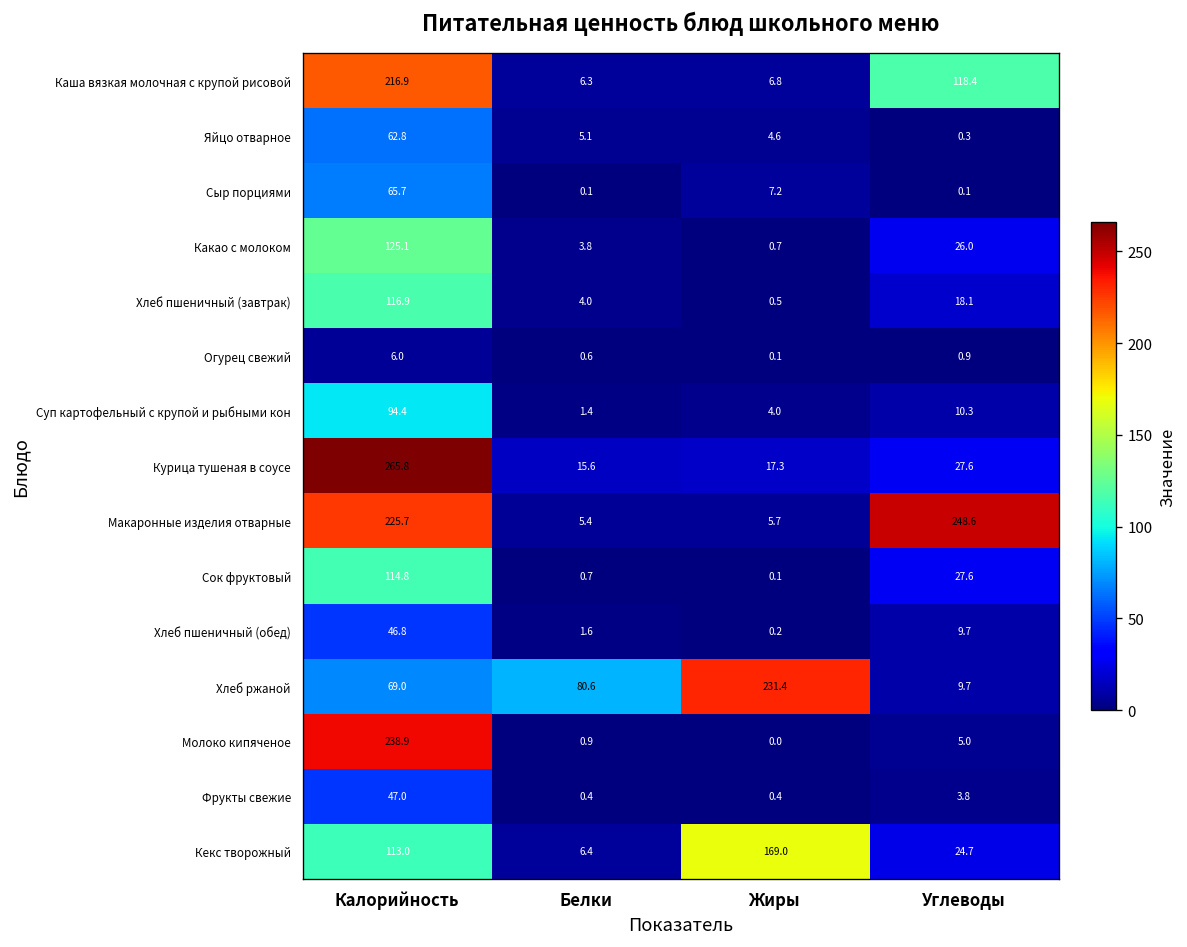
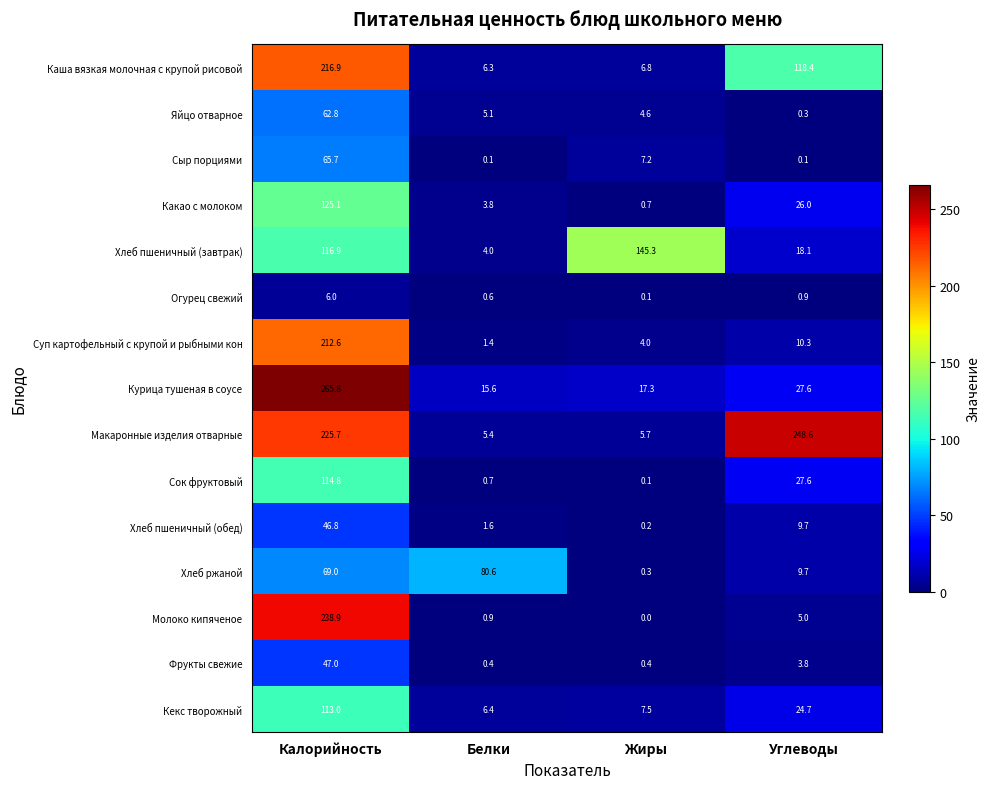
  {
    "Каша вязкая молочная с крупой рисовой": {
      "Калорийность": 216.9,
      "Белки": 6.3,
      "Жиры": 6.8,
      "Углеводы": 118.4
    },
    "Яйцо отварное": {
      "Калорийность": 62.8,
      "Белки": 5.1,
      "Жиры": 4.6,
      "Углеводы": 0.3
    },
    "Сыр порциями": {
      "Калорийность": 65.7,
      "Белки": 0.1,
      "Жиры": 7.2,
      "Углеводы": 0.1
    },
    "Какао с молоком": {
      "Калорийность": 125.1,
      "Белки": 3.8,
      "Жиры": 0.7,
      "Углеводы": 26.0
    },
    "Хлеб пшеничный (завтрак)": {
      "Калорийность": 116.9,
      "Белки": 4.0,
-     "Жиры": 0.5,
+     "Жиры": 145.3,
      "Углеводы": 18.1
    },
    "Огурец свежий": {
      "Калорийность": 6.0,
      "Белки": 0.6,
      "Жиры": 0.1,
      "Углеводы": 0.9
    },
    "Суп картофельный с крупой и рыбными кон": {
-     "Калорийность": 94.4,
+     "Калорийность": 212.6,
      "Белки": 1.4,
      "Жиры": 4.0,
      "Углеводы": 10.3
    },
    "Курица тушеная в соусе": {
      "Калорийность": 265.8,
      "Белки": 15.6,
      "Жиры": 17.3,
      "Углеводы": 27.6
    },
    "Макаронные изделия отварные": {
      "Калорийность": 225.7,
      "Белки": 5.4,
      "Жиры": 5.7,
      "Углеводы": 248.6
    },
    "Сок фруктовый": {
      "Калорийность": 114.8,
      "Белки": 0.7,
      "Жиры": 0.1,
      "Углеводы": 27.6
    },
    "Хлеб пшеничный (обед)": {
      "Калорийность": 46.8,
      "Белки": 1.6,
      "Жиры": 0.2,
      "Углеводы": 9.7
    },
    "Хлеб ржаной": {
      "Калорийность": 69.0,
      "Белки": 80.6,
-     "Жиры": 231.4,
+     "Жиры": 0.3,
      "Углеводы": 9.7
    },
    "Молоко кипяченое": {
      "Калорийность": 238.9,
      "Белки": 0.9,
      "Жиры": 0.0,
      "Углеводы": 5.0
    },
    "Фрукты свежие": {
      "Калорийность": 47.0,
      "Белки": 0.4,
      "Жиры": 0.4,
      "Углеводы": 3.8
    },
    "Кекс творожный": {
      "Калорийность": 113.0,
      "Белки": 6.4,
-     "Жиры": 169.0,
+     "Жиры": 7.5,
      "Углеводы": 24.7
    }
  }
